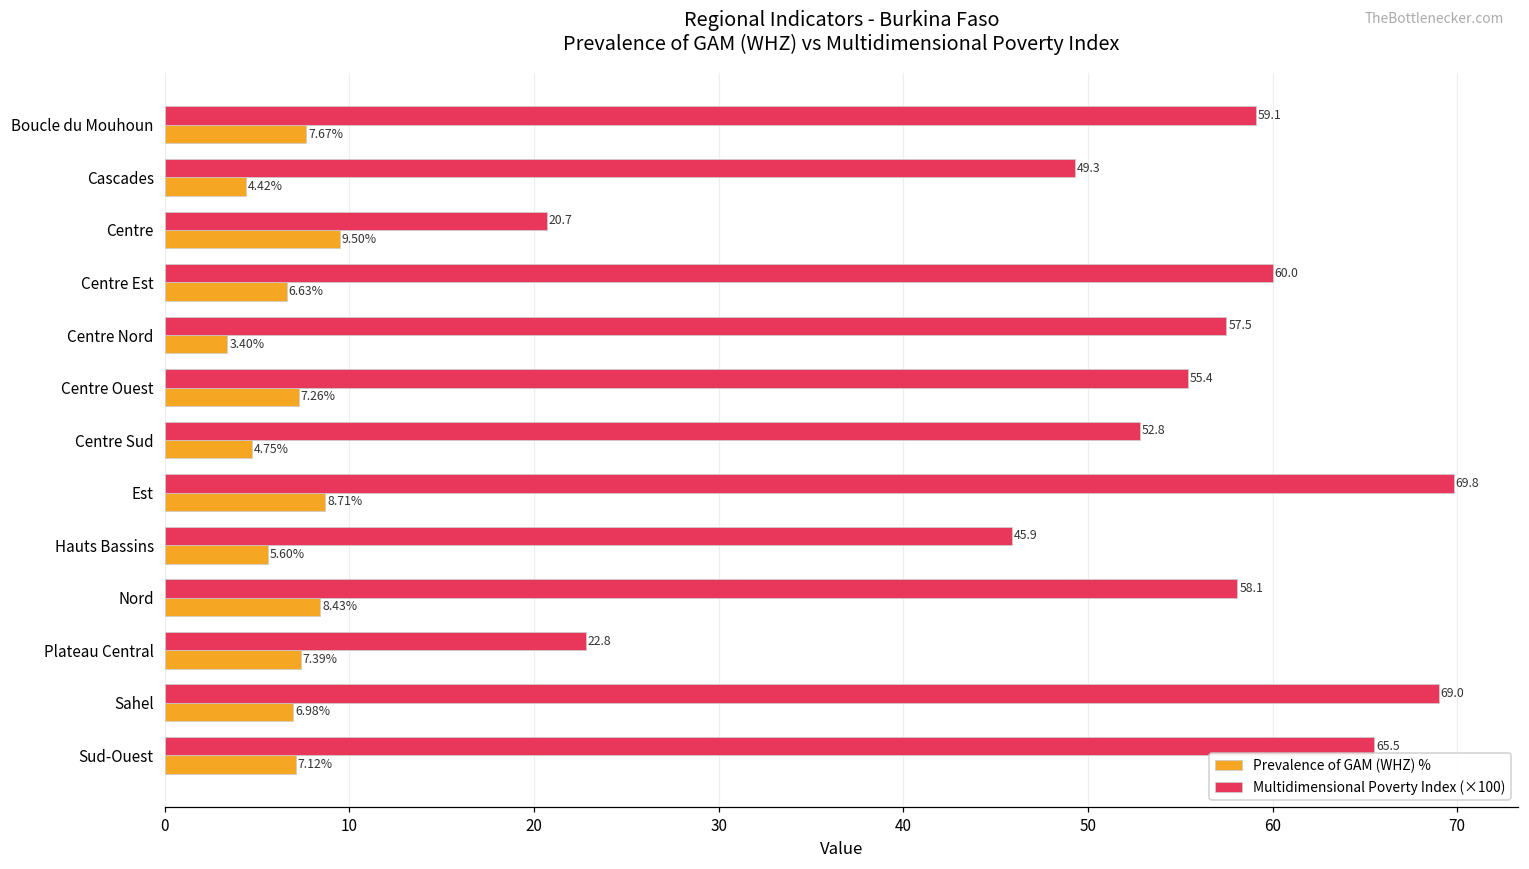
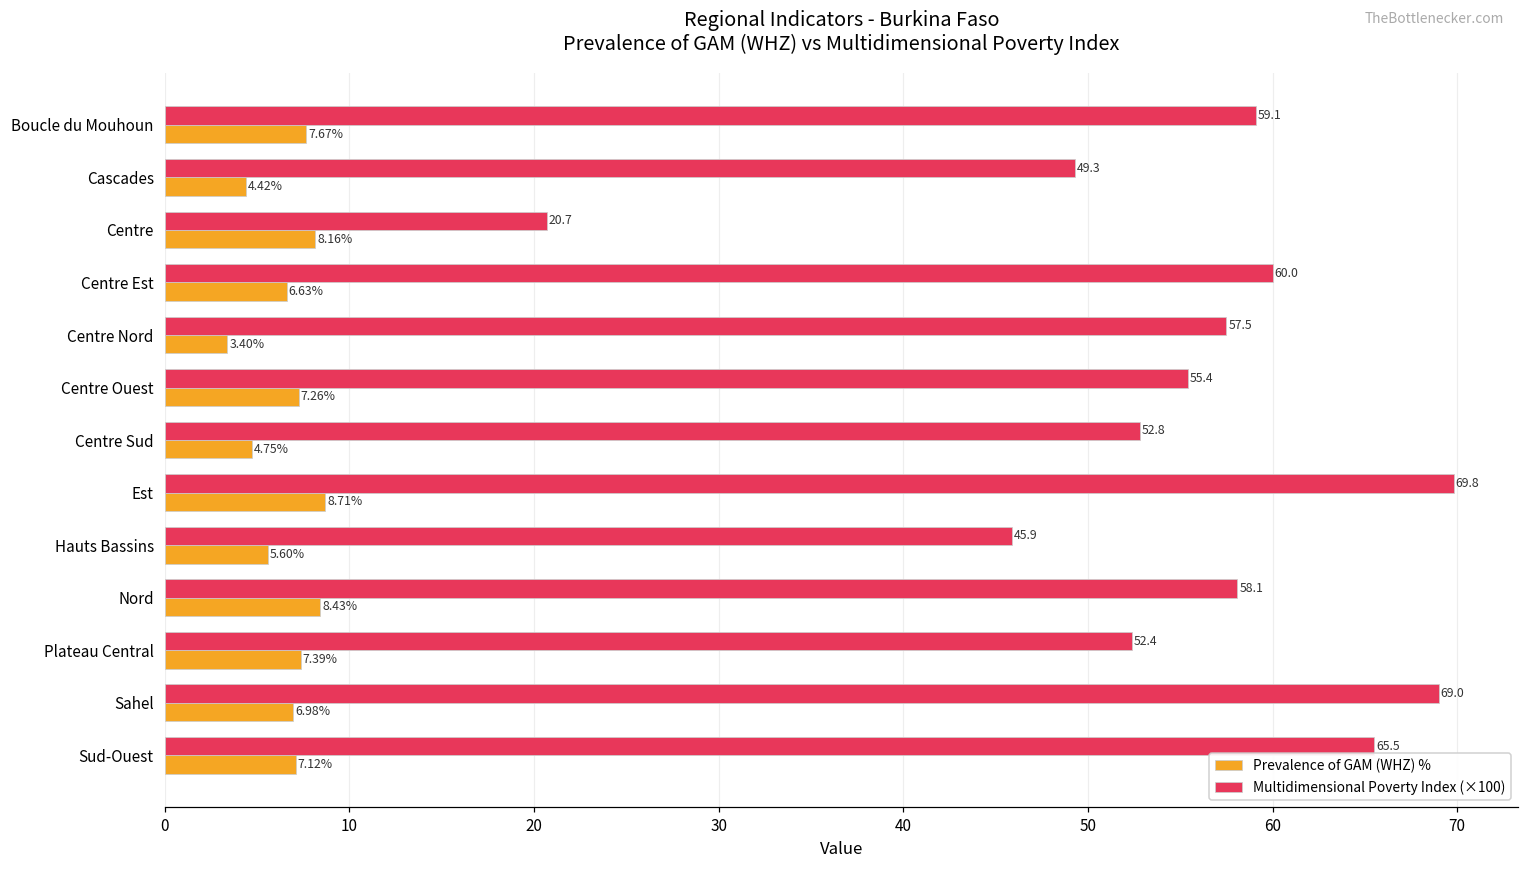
  {
    "Prevalence of GAM (WHZ) %": {
      "Boucle du Mouhoun": "7.67%",
      "Cascades": "4.42%",
-     "Centre": "9.50%",
+     "Centre": "8.16%",
      "Centre Est": "6.63%",
      "Centre Nord": "3.40%",
      "Centre Ouest": "7.26%",
      "Centre Sud": "4.75%",
      "Est": "8.71%",
      "Hauts Bassins": "5.60%",
      "Nord": "8.43%",
      "Plateau Central": "7.39%",
      "Sahel": "6.98%",
      "Sud-Ouest": "7.12%"
    },
    "Multidimensional Poverty Index (×100)": {
      "Boucle du Mouhoun": "59.1",
      "Cascades": "49.3",
      "Centre": "20.7",
      "Centre Est": "60.0",
      "Centre Nord": "57.5",
      "Centre Ouest": "55.4",
      "Centre Sud": "52.8",
      "Est": "69.8",
      "Hauts Bassins": "45.9",
      "Nord": "58.1",
-     "Plateau Central": "22.8",
+     "Plateau Central": "52.4",
      "Sahel": "69.0",
      "Sud-Ouest": "65.5"
    }
  }
